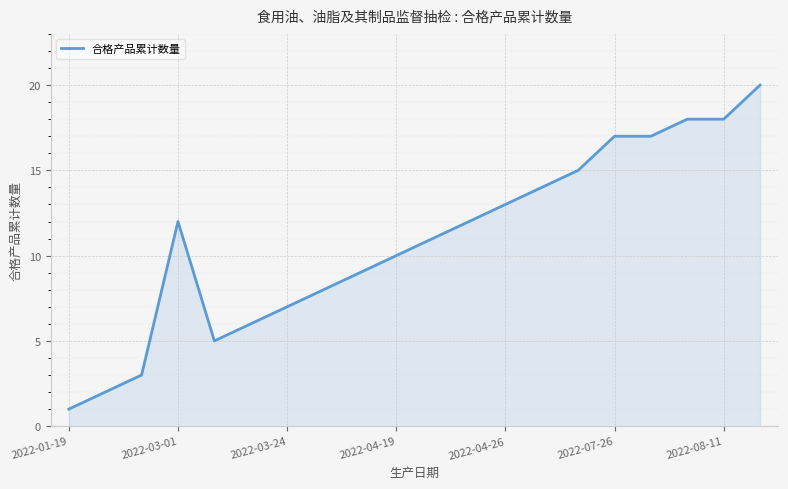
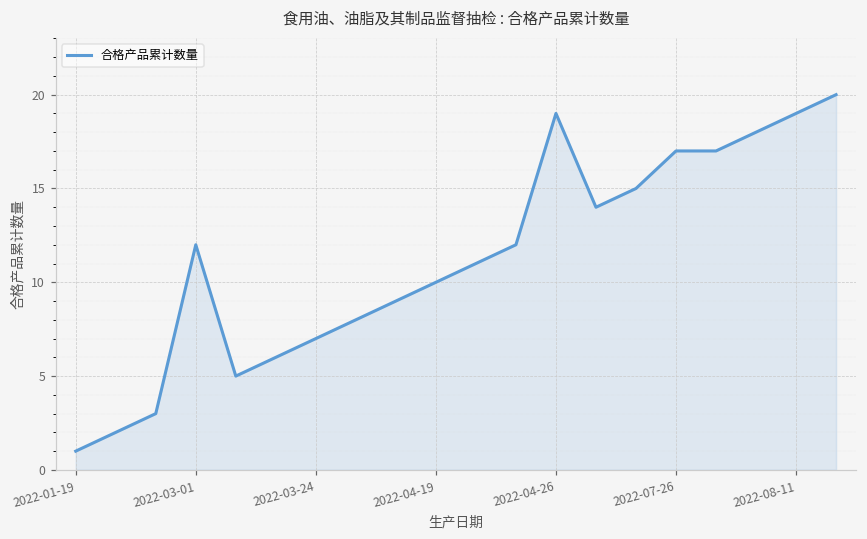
  {
    "2022-01-19": 1,
    "2022-03-01": 12,
    "2022-03-24": 7,
    "2022-04-19": 10,
-   "2022-04-26": 13,
+   "2022-04-26": 19,
    "2022-07-26": 17,
-   "2022-08-11": 18
+   "2022-08-11": 19
  }
